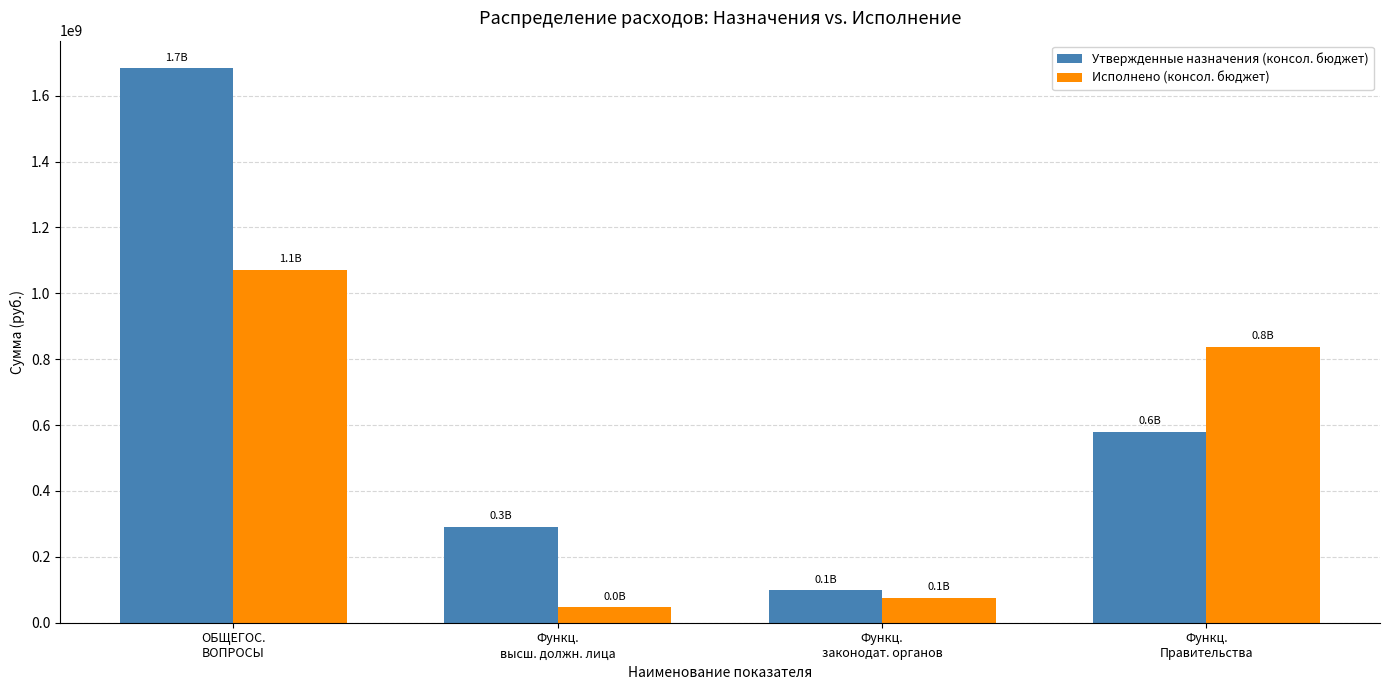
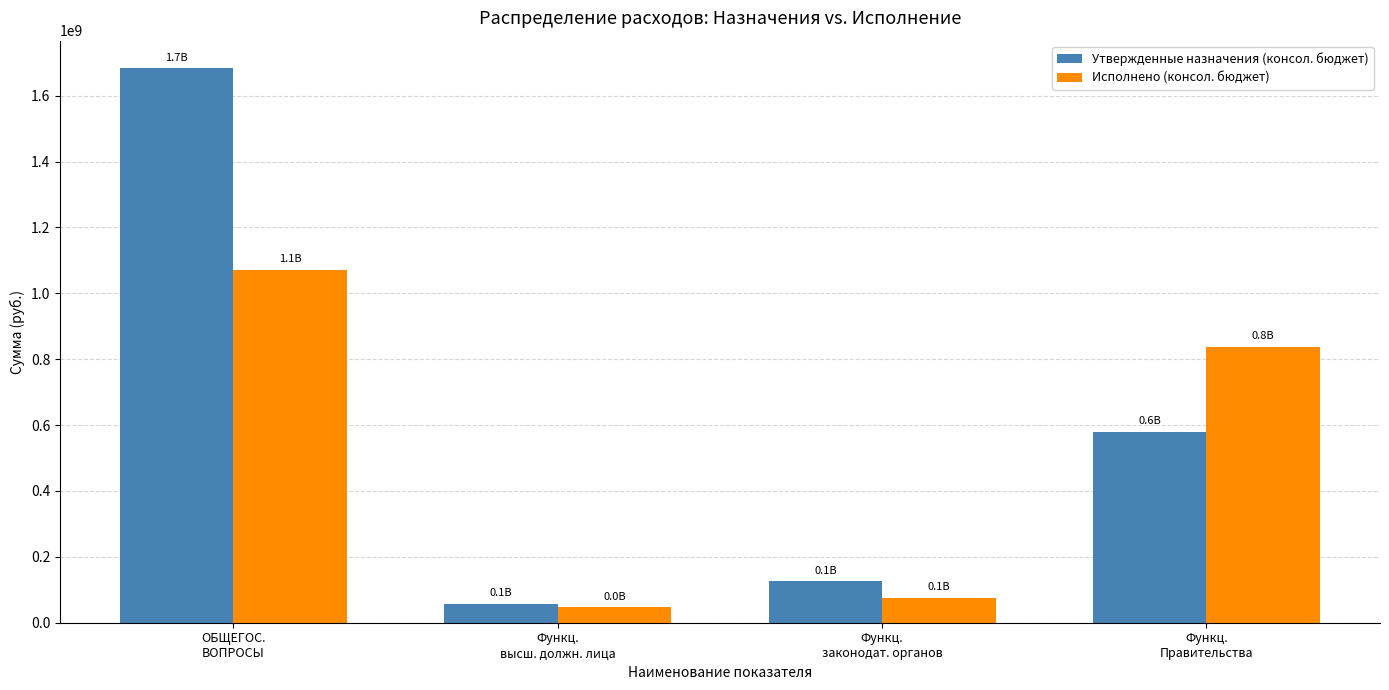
  {
    "Утвержденные назначения (консол. бюджет)": {
      "ОБЩЕГОС. ВОПРОСЫ": "1.7B",
-     "Функц. высш. должн. лица": "0.3B",
-     "Функц. законодат. органов": "100000000",
+     "Функц. высш. должн. лица": "0.1B",
+     "Функц. законодат. органов": "130000000",
      "Функц. Правительства": "0.6B"
    },
    "Исполнено (консол. бюджет)": {
      "ОБЩЕГОС. ВОПРОСЫ": "1.1B",
      "Функц. законодат. органов": "0.1B",
      "Функц. Правительства": "0.8B"
    }
  }
